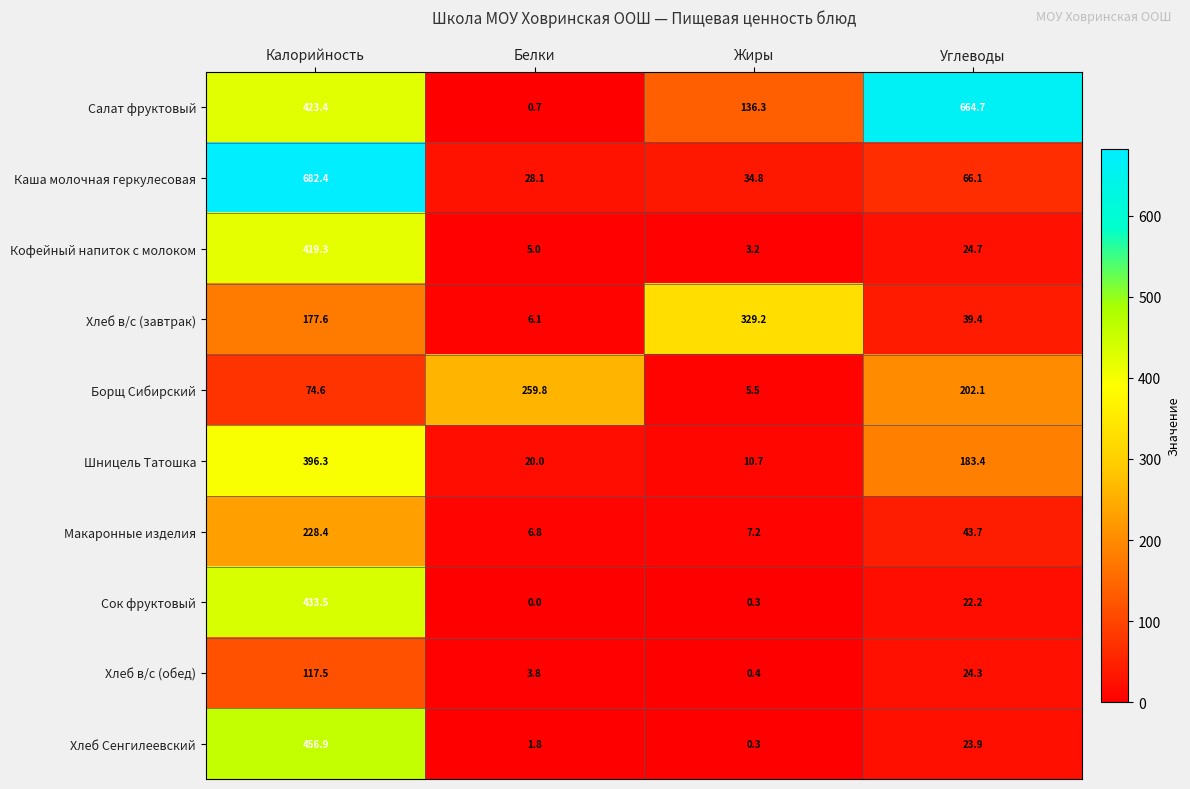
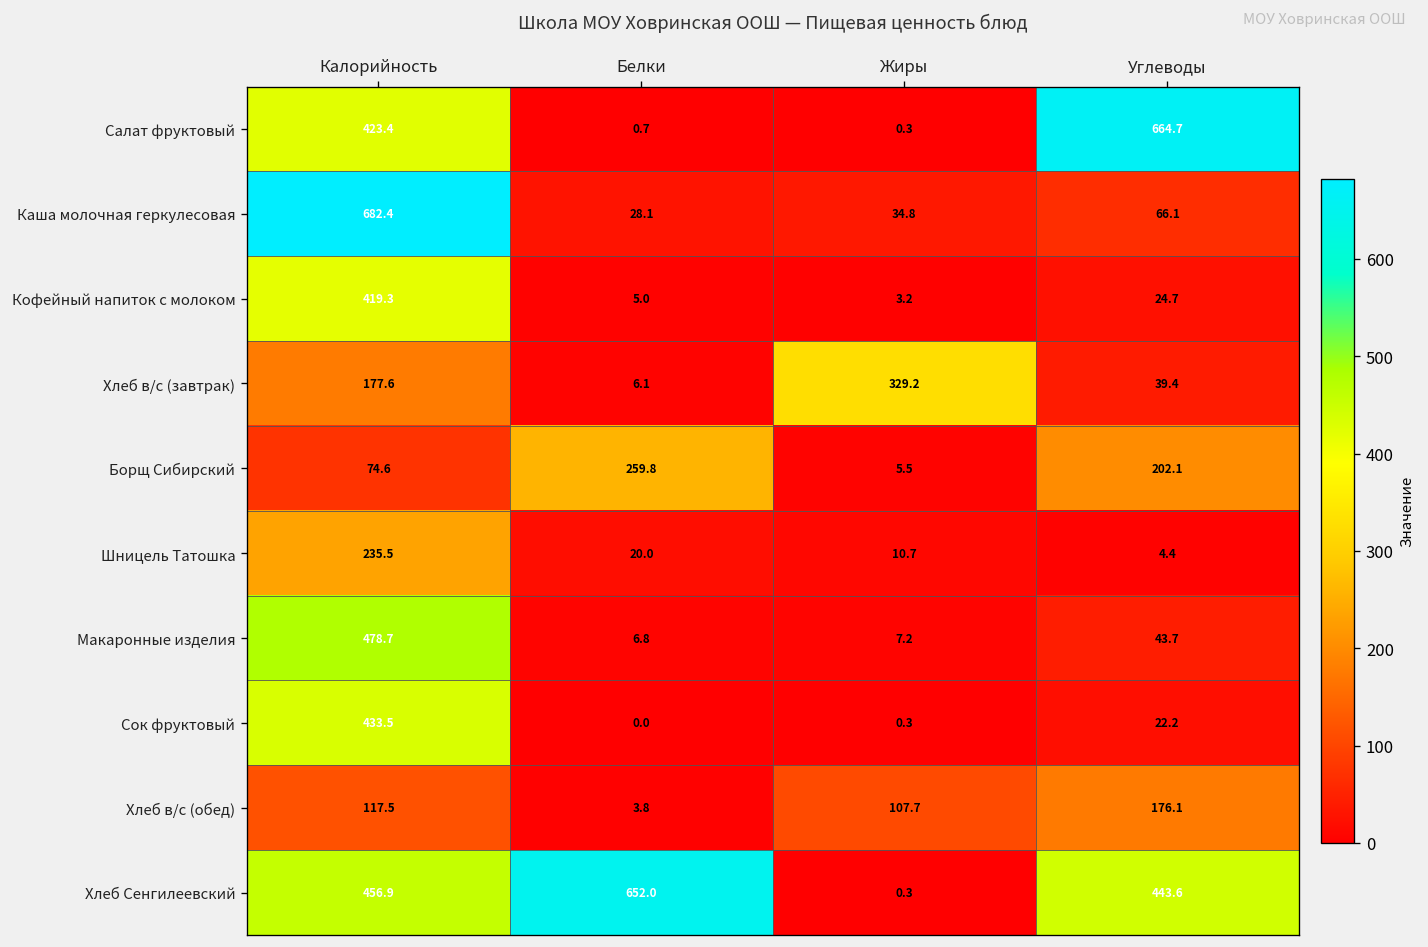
  {
    "Салат фруктовый": {
      "Калорийность": 423.4,
      "Белки": 0.7,
-     "Жиры": 136.3,
+     "Жиры": 0.3,
      "Углеводы": 664.7
    },
    "Каша молочная геркулесовая": {
      "Калорийность": 682.4,
      "Белки": 28.1,
      "Жиры": 34.8,
      "Углеводы": 66.1
    },
    "Кофейный напиток с молоком": {
      "Калорийность": 419.3,
      "Белки": 5.0,
      "Жиры": 3.2,
      "Углеводы": 24.7
    },
    "Хлеб в/с (завтрак)": {
      "Калорийность": 177.6,
      "Белки": 6.1,
      "Жиры": 329.2,
      "Углеводы": 39.4
    },
    "Борщ Сибирский": {
      "Калорийность": 74.6,
      "Белки": 259.8,
      "Жиры": 5.5,
      "Углеводы": 202.1
    },
    "Шницель Татошка": {
-     "Калорийность": 396.3,
+     "Калорийность": 235.5,
      "Белки": 20.0,
      "Жиры": 10.7,
-     "Углеводы": 183.4
+     "Углеводы": 4.4
    },
    "Макаронные изделия": {
-     "Калорийность": 228.4,
+     "Калорийность": 478.7,
      "Белки": 6.8,
      "Жиры": 7.2,
      "Углеводы": 43.7
    },
    "Сок фруктовый": {
      "Калорийность": 433.5,
      "Белки": 0.0,
      "Жиры": 0.3,
      "Углеводы": 22.2
    },
    "Хлеб в/с (обед)": {
      "Калорийность": 117.5,
      "Белки": 3.8,
-     "Жиры": 0.4,
-     "Углеводы": 24.3
+     "Жиры": 107.7,
+     "Углеводы": 176.1
    },
    "Хлеб Сенгилеевский": {
      "Калорийность": 456.9,
-     "Белки": 1.8,
+     "Белки": 652.0,
      "Жиры": 0.3,
-     "Углеводы": 23.9
+     "Углеводы": 443.6
    }
  }
